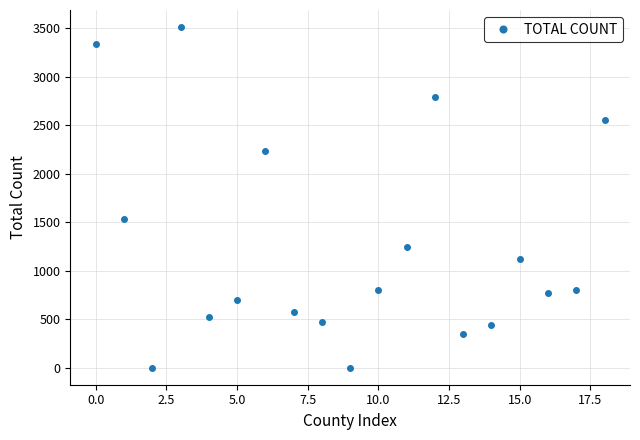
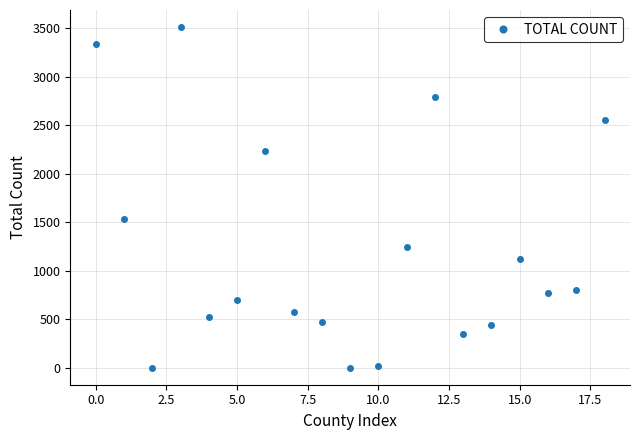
  {
    "0.0": 3300,
    "5.0": 700,
-   "10.0": 800,
+   "10.0": 0,
    "15.0": 1100
  }
